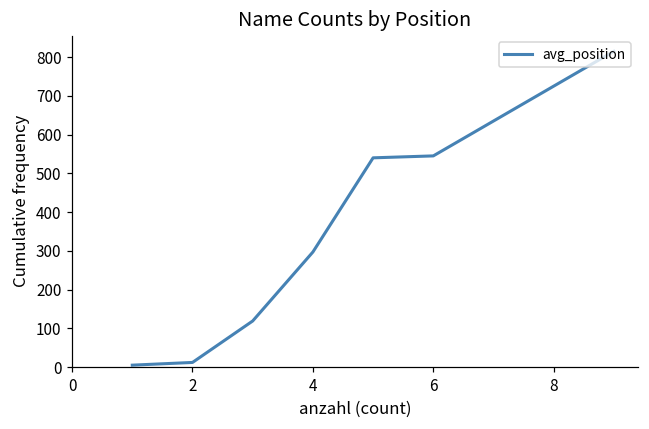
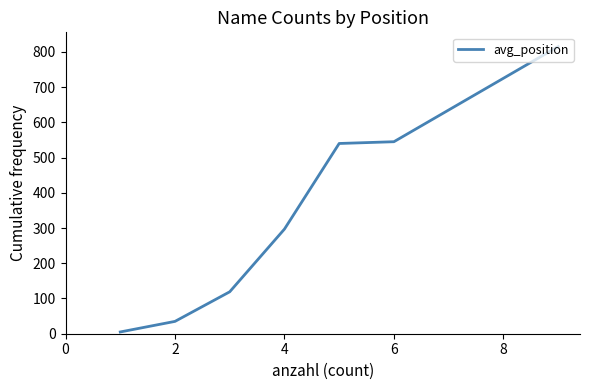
  {
-   "2": 10,
+   "2": 40,
    "4": 300,
    "6": 550
  }
